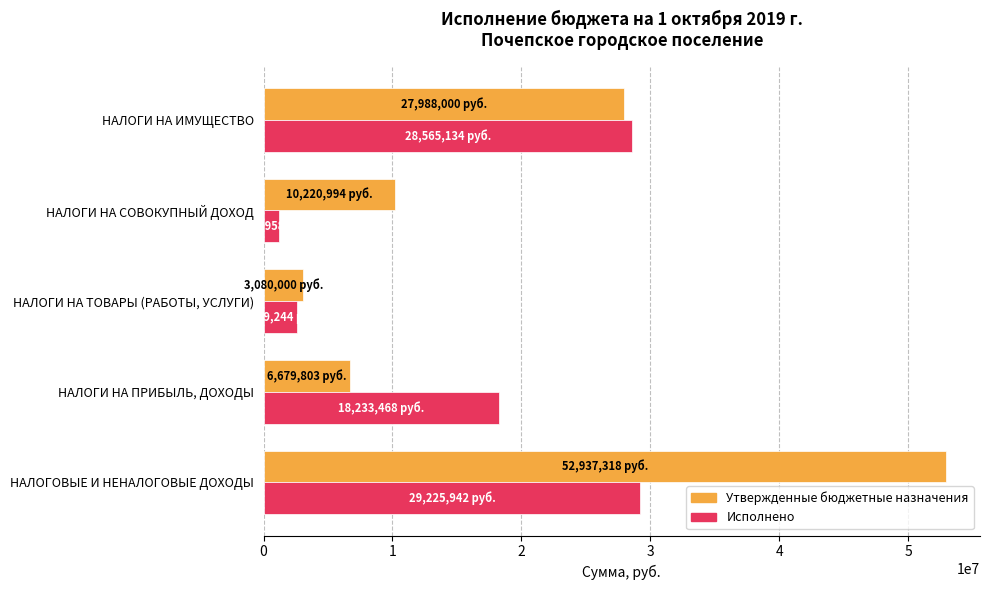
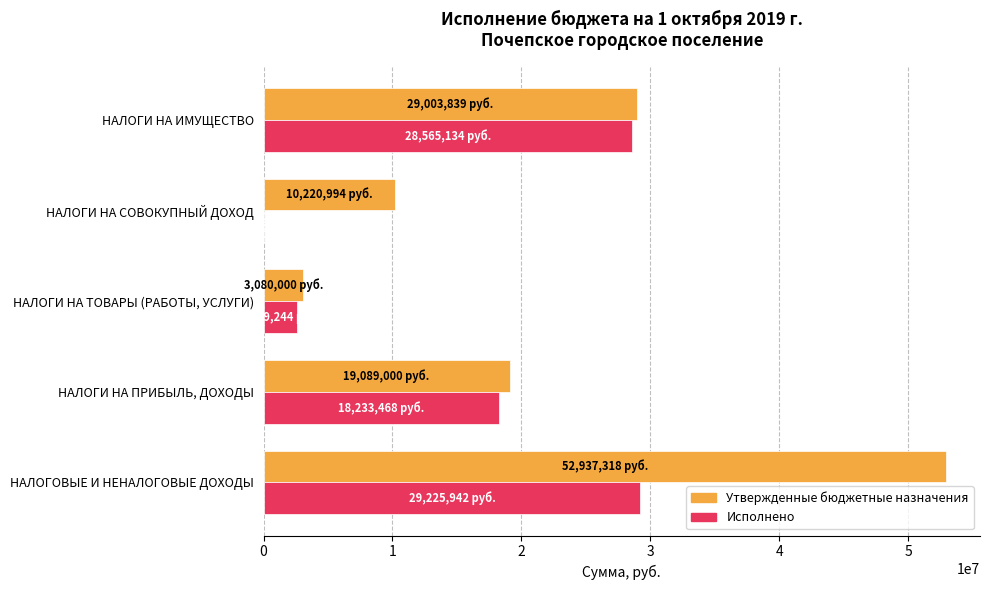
  {
    "Утвержденные бюджетные назначения": {
-     "НАЛОГИ НА ИМУЩЕСТВО": "27,988,000",
+     "НАЛОГИ НА ИМУЩЕСТВО": "29,003,839",
      "НАЛОГИ НА СОВОКУПНЫЙ ДОХОД": "10,220,994",
      "НАЛОГИ НА ТОВАРЫ (РАБОТЫ, УСЛУГИ)": "3,080,000",
-     "НАЛОГИ НА ПРИБЫЛЬ, ДОХОДЫ": "6,679,803",
+     "НАЛОГИ НА ПРИБЫЛЬ, ДОХОДЫ": "19,089,000",
      "НАЛОГОВЫЕ И НЕНАЛОГОВЫЕ ДОХОДЫ": "52,937,318"
    },
    "Исполнено": {
-     "НАЛОГИ НА СОВОКУПНЫЙ ДОХОД": "1200000",
+     "НАЛОГИ НА СОВОКУПНЫЙ ДОХОД": "0",
      "НАЛОГИ НА ТОВАРЫ (РАБОТЫ, УСЛУГИ)": "2600000"
    }
  }
